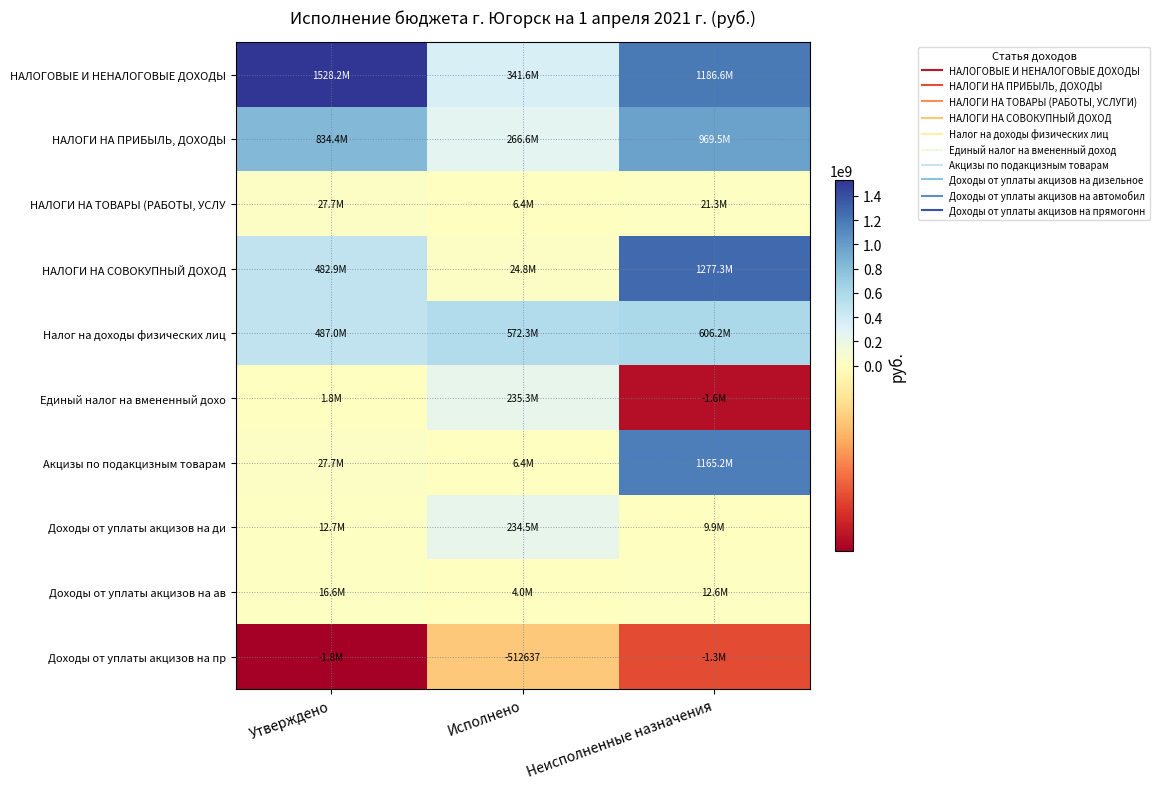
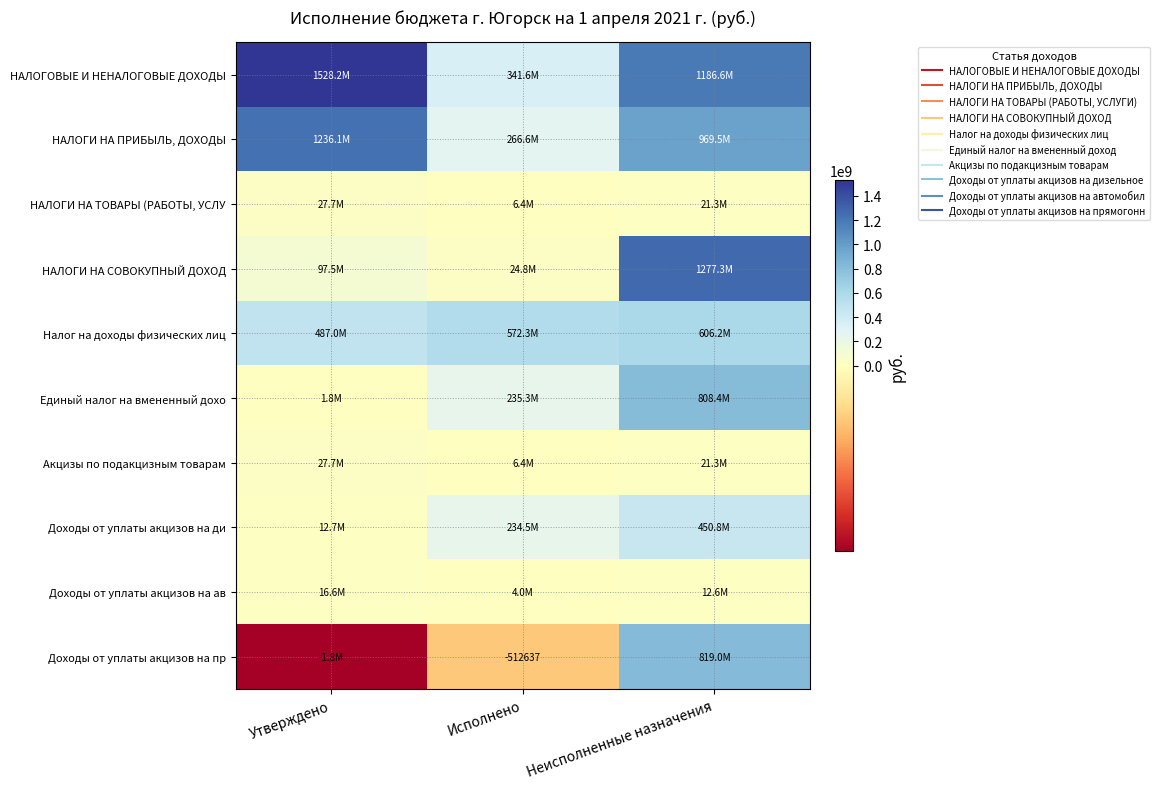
  {
    "НАЛОГОВЫЕ И НЕНАЛОГОВЫЕ ДОХОДЫ": {
      "Утверждено": "1528.2M",
      "Исполнено": "341.6M",
      "Неисполненные назначения": "1186.6M"
    },
    "НАЛОГИ НА ПРИБЫЛЬ, ДОХОДЫ": {
-     "Утверждено": "834.4M",
+     "Утверждено": "1236.1M",
      "Исполнено": "266.6M",
      "Неисполненные назначения": "969.5M"
    },
    "НАЛОГИ НА ТОВАРЫ (РАБОТЫ, УСЛУ": {
      "Утверждено": "27.7M",
      "Исполнено": "6.4M",
      "Неисполненные назначения": "21.3M"
    },
    "НАЛОГИ НА СОВОКУПНЫЙ ДОХОД": {
-     "Утверждено": "482.9M",
+     "Утверждено": "97.5M",
      "Исполнено": "24.8M",
      "Неисполненные назначения": "1277.3M"
    },
    "Налог на доходы физических лиц": {
      "Утверждено": "487.0M",
      "Исполнено": "572.3M",
      "Неисполненные назначения": "606.2M"
    },
    "Единый налог на вмененный дохо": {
      "Утверждено": "1.8M",
      "Исполнено": "235.3M",
-     "Неисполненные назначения": "-1.6M"
+     "Неисполненные назначения": "808.4M"
    },
    "Акцизы по подакцизным товарам": {
      "Утверждено": "27.7M",
      "Исполнено": "6.4M",
-     "Неисполненные назначения": "1165.2M"
+     "Неисполненные назначения": "21.3M"
    },
    "Доходы от уплаты акцизов на ди": {
      "Утверждено": "12.7M",
      "Исполнено": "234.5M",
-     "Неисполненные назначения": "9.9M"
+     "Неисполненные назначения": "450.8M"
    },
    "Доходы от уплаты акцизов на ав": {
      "Утверждено": "16.6M",
      "Исполнено": "4.0M",
      "Неисполненные назначения": "12.6M"
    },
    "Доходы от уплаты акцизов на пр": {
      "Утверждено": "-1.8M",
      "Исполнено": "-512637",
-     "Неисполненные назначения": "-1.3M"
+     "Неисполненные назначения": "819.0M"
    }
  }
